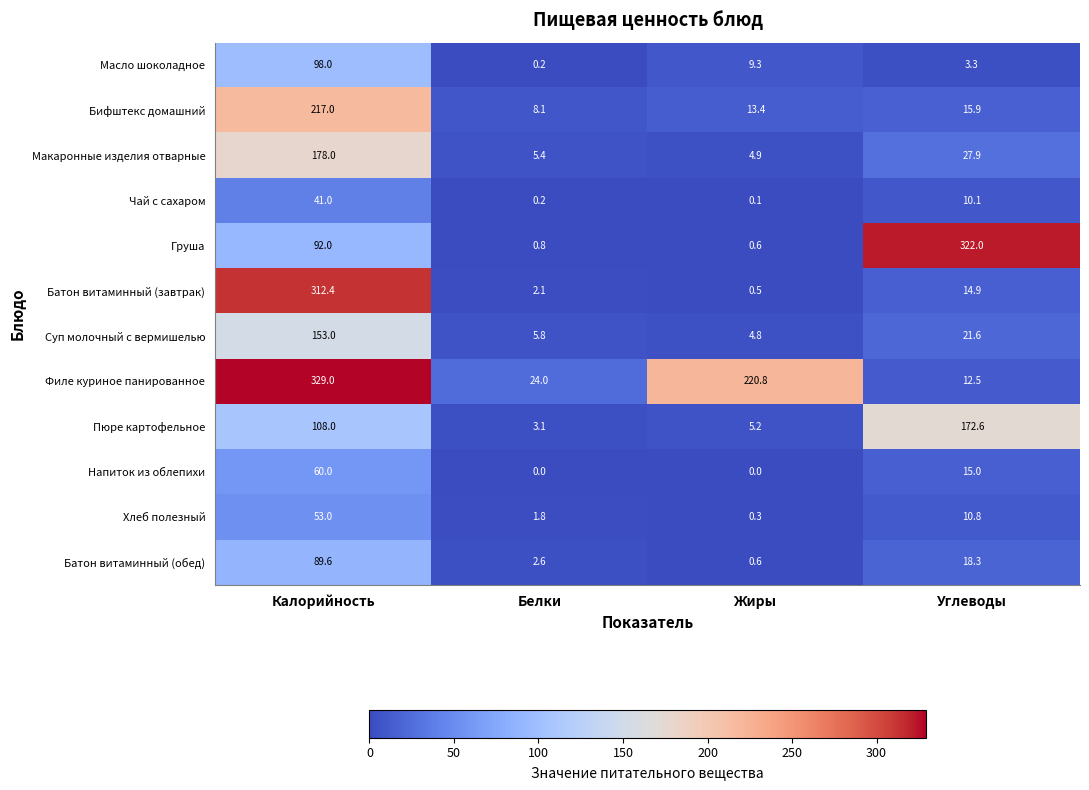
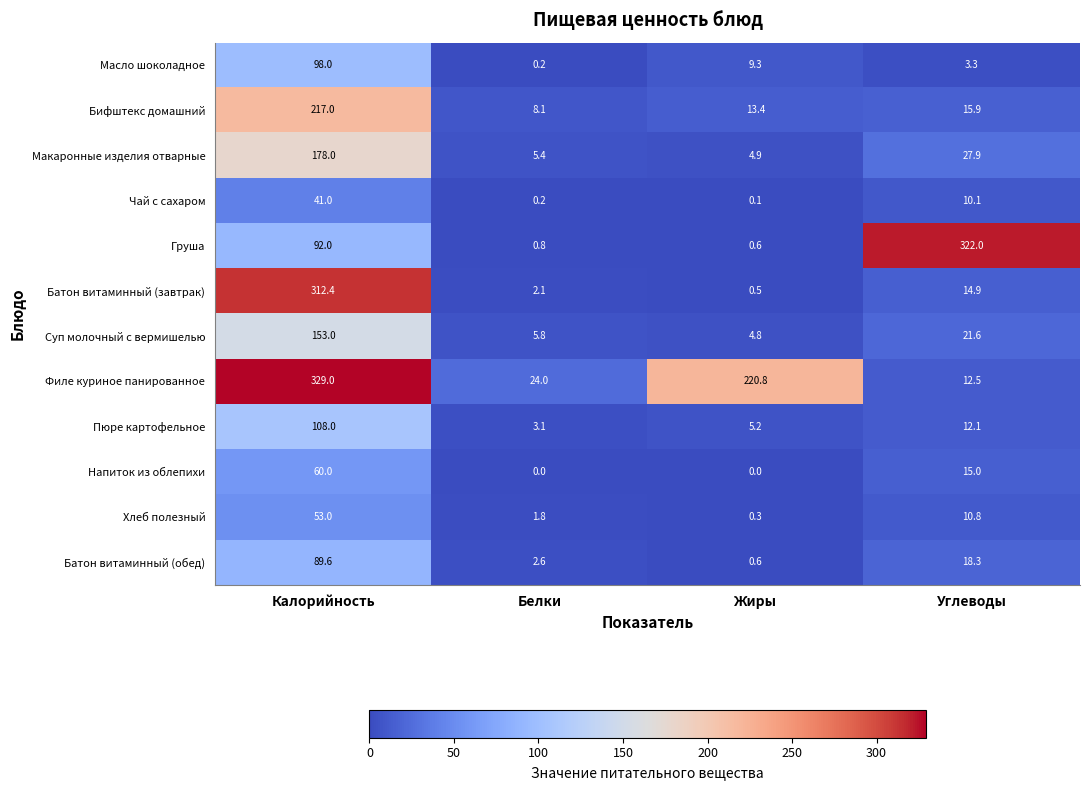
  {
    "Масло шоколадное": {
      "Калорийность": 98.0,
      "Белки": 0.2,
      "Жиры": 9.3,
      "Углеводы": 3.3
    },
    "Бифштекс домашний": {
      "Калорийность": 217.0,
      "Белки": 8.1,
      "Жиры": 13.4,
      "Углеводы": 15.9
    },
    "Макаронные изделия отварные": {
      "Калорийность": 178.0,
      "Белки": 5.4,
      "Жиры": 4.9,
      "Углеводы": 27.9
    },
    "Чай с сахаром": {
      "Калорийность": 41.0,
      "Белки": 0.2,
      "Жиры": 0.1,
      "Углеводы": 10.1
    },
    "Груша": {
      "Калорийность": 92.0,
      "Белки": 0.8,
      "Жиры": 0.6,
      "Углеводы": 322.0
    },
    "Батон витаминный (завтрак)": {
      "Калорийность": 312.4,
      "Белки": 2.1,
      "Жиры": 0.5,
      "Углеводы": 14.9
    },
    "Суп молочный с вермишелью": {
      "Калорийность": 153.0,
      "Белки": 5.8,
      "Жиры": 4.8,
      "Углеводы": 21.6
    },
    "Филе куриное панированное": {
      "Калорийность": 329.0,
      "Белки": 24.0,
      "Жиры": 220.8,
      "Углеводы": 12.5
    },
    "Пюре картофельное": {
      "Калорийность": 108.0,
      "Белки": 3.1,
      "Жиры": 5.2,
-     "Углеводы": 172.6
+     "Углеводы": 12.1
    },
    "Напиток из облепихи": {
      "Калорийность": 60.0,
      "Белки": 0.0,
      "Жиры": 0.0,
      "Углеводы": 15.0
    },
    "Хлеб полезный": {
      "Калорийность": 53.0,
      "Белки": 1.8,
      "Жиры": 0.3,
      "Углеводы": 10.8
    },
    "Батон витаминный (обед)": {
      "Калорийность": 89.6,
      "Белки": 2.6,
      "Жиры": 0.6,
      "Углеводы": 18.3
    }
  }
